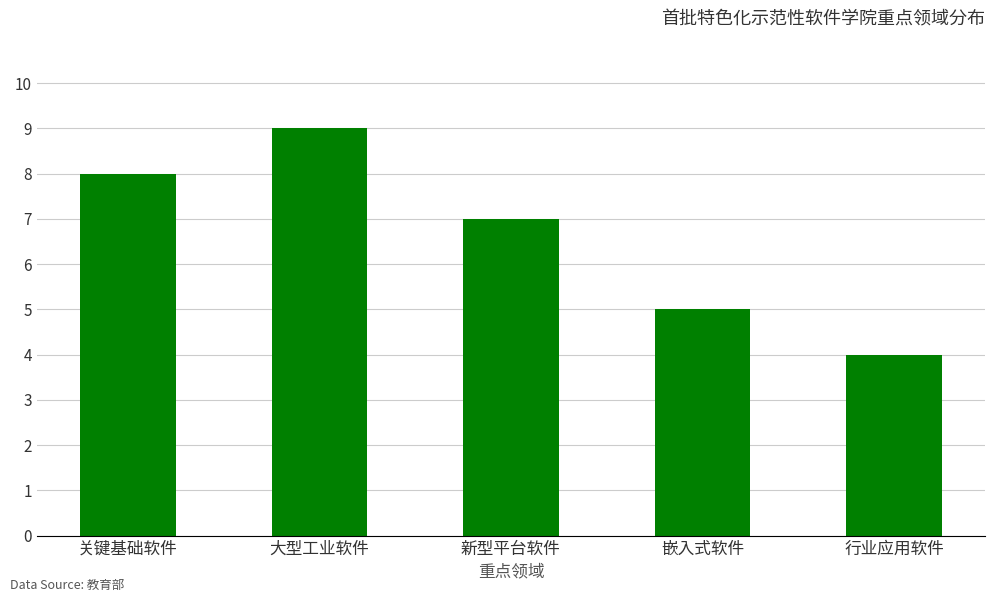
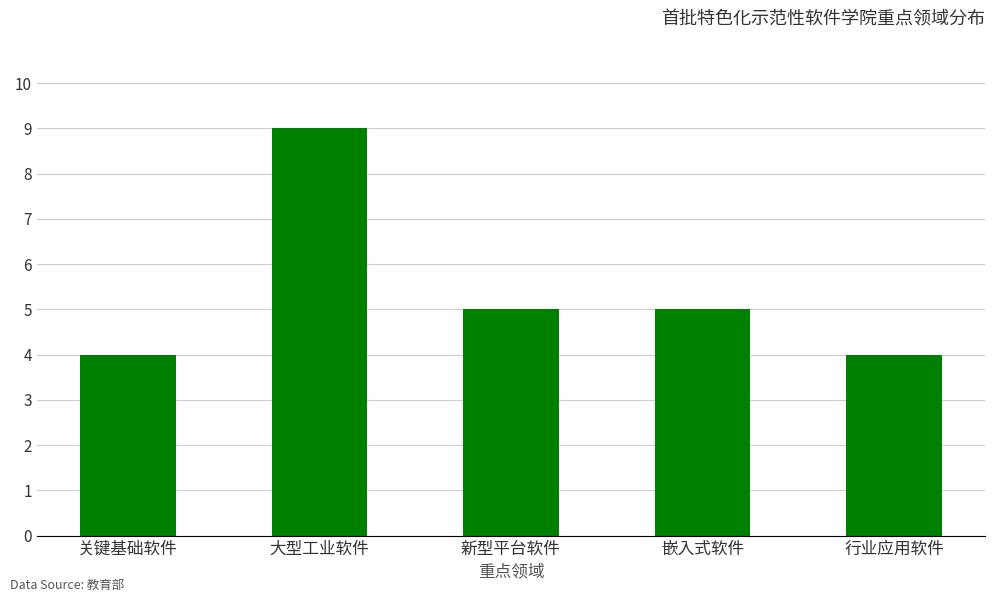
  {
-   "关键基础软件": 8,
+   "关键基础软件": 4,
    "大型工业软件": 9,
-   "新型平台软件": 7,
+   "新型平台软件": 5,
    "嵌入式软件": 5,
    "行业应用软件": 4
  }
